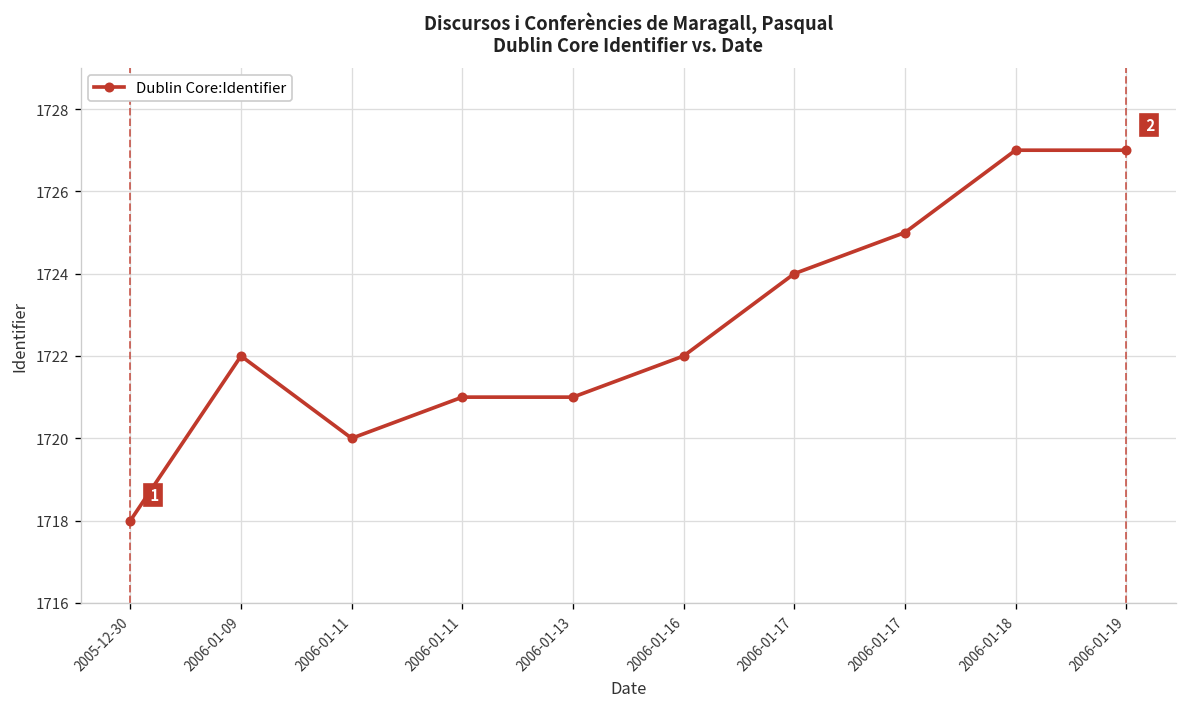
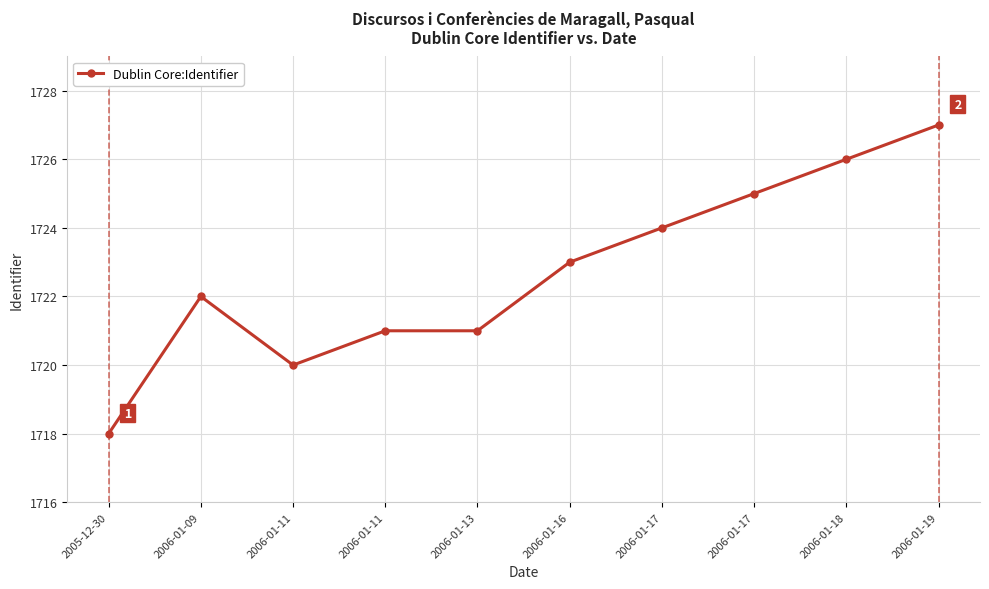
  {
    "2006-01-09": 1722,
    "2006-01-13": 1721,
-   "2006-01-16": 1722,
-   "2006-01-18": 1727
+   "2006-01-16": 1723,
+   "2006-01-18": 1726
  }
